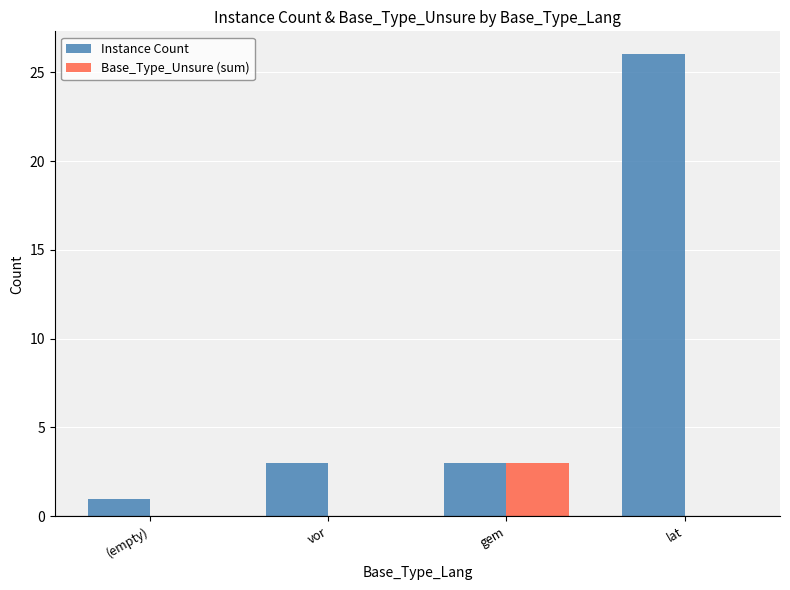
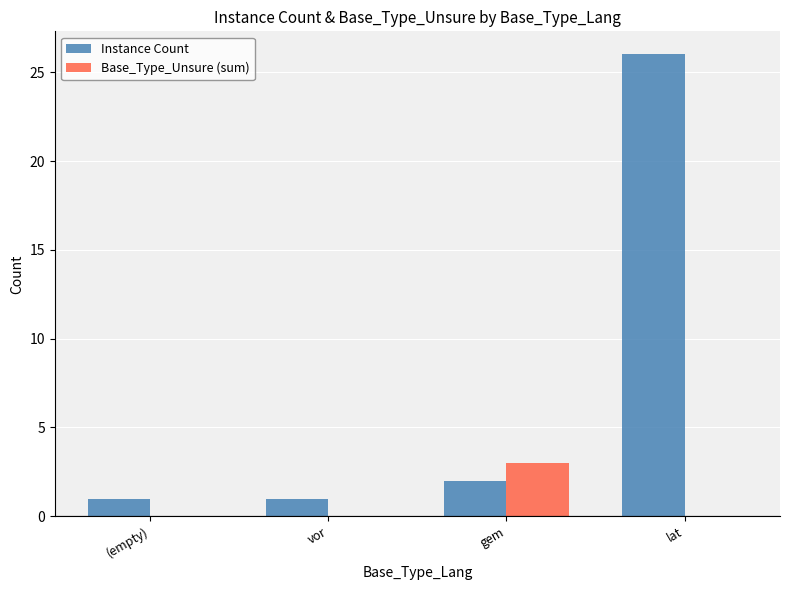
  {
    "Instance Count": {
      "(empty)": 1,
-     "vor": 3,
-     "gem": 3,
+     "vor": 1,
+     "gem": 2,
      "lat": 26
    },
    "Base_Type_Unsure (sum)": {
      "(empty)": 0,
      "vor": 0,
      "gem": 3,
      "lat": 0
    }
  }
